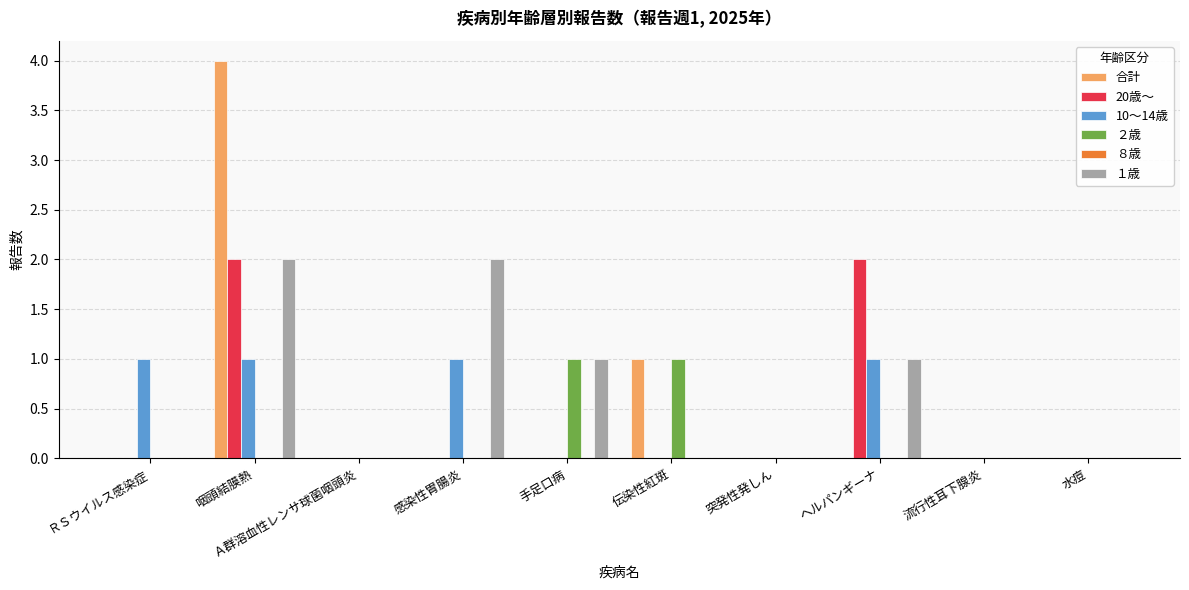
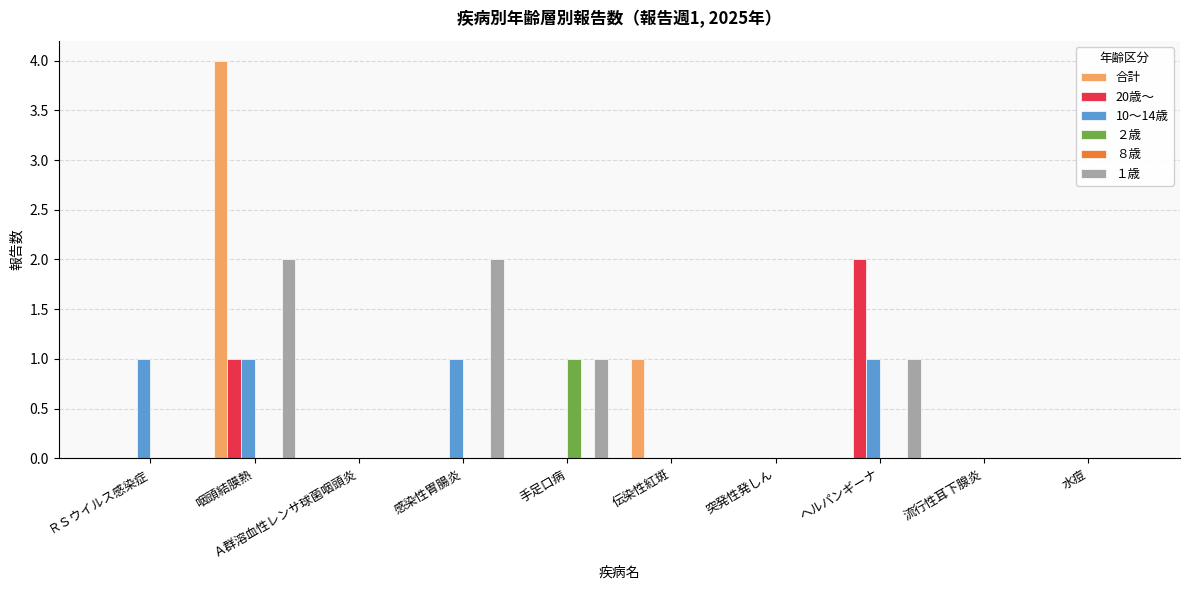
  {
    "合計": {
      "ＲＳウイルス感染症": 0,
      "咽頭結膜熱": 4,
      "Ａ群溶血性レンサ球菌咽頭炎": 0,
      "感染性胃腸炎": 0,
      "手足口病": 0,
      "伝染性紅斑": 1,
      "突発性発しん": 0,
      "ヘルパンギーナ": 0,
      "流行性耳下腺炎": 0,
      "水痘": 0
    },
    "20歳～": {
      "ＲＳウイルス感染症": 0,
-     "咽頭結膜熱": 2,
+     "咽頭結膜熱": 1,
      "Ａ群溶血性レンサ球菌咽頭炎": 0,
      "感染性胃腸炎": 0,
      "手足口病": 0,
      "伝染性紅斑": 0,
      "突発性発しん": 0,
      "ヘルパンギーナ": 2,
      "流行性耳下腺炎": 0,
      "水痘": 0
    },
    "10～14歳": {
      "ＲＳウイルス感染症": 1,
      "咽頭結膜熱": 1,
      "Ａ群溶血性レンサ球菌咽頭炎": 0,
      "感染性胃腸炎": 1,
      "手足口病": 0,
      "伝染性紅斑": 0,
      "突発性発しん": 0,
      "ヘルパンギーナ": 1,
      "流行性耳下腺炎": 0,
      "水痘": 0
    },
    "２歳": {
      "ＲＳウイルス感染症": 0,
      "咽頭結膜熱": 0,
      "Ａ群溶血性レンサ球菌咽頭炎": 0,
      "感染性胃腸炎": 0,
      "手足口病": 1,
-     "伝染性紅斑": 1,
+     "伝染性紅斑": 0,
      "突発性発しん": 0,
      "ヘルパンギーナ": 0,
      "流行性耳下腺炎": 0,
      "水痘": 0
    },
    "８歳": {
      "ＲＳウイルス感染症": 0,
      "咽頭結膜熱": 0,
      "Ａ群溶血性レンサ球菌咽頭炎": 0,
      "感染性胃腸炎": 0,
      "手足口病": 0,
      "伝染性紅斑": 0,
      "突発性発しん": 0,
      "ヘルパンギーナ": 0,
      "流行性耳下腺炎": 0,
      "水痘": 0
    },
    "１歳": {
      "ＲＳウイルス感染症": 0,
      "咽頭結膜熱": 2,
      "Ａ群溶血性レンサ球菌咽頭炎": 0,
      "感染性胃腸炎": 2,
      "手足口病": 1,
      "伝染性紅斑": 0,
      "突発性発しん": 0,
      "ヘルパンギーナ": 1,
      "流行性耳下腺炎": 0,
      "水痘": 0
    }
  }
